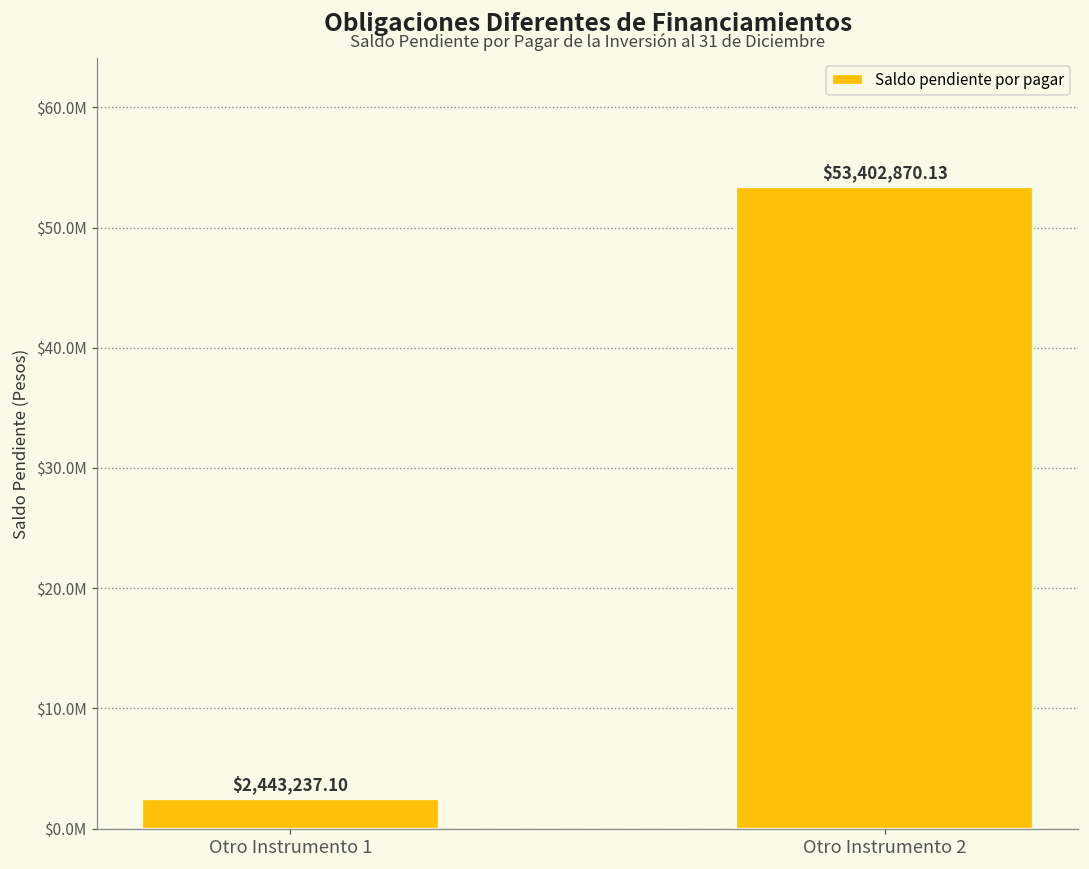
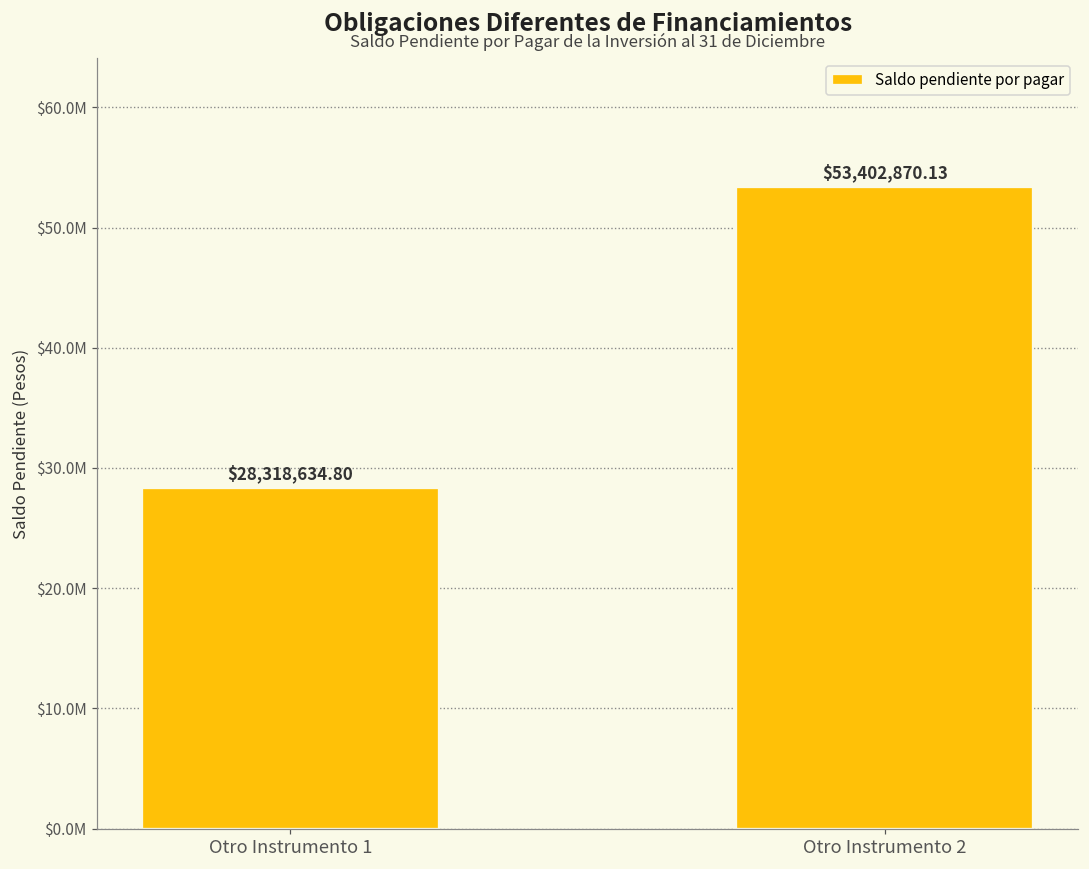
  {
-   "Otro Instrumento 1": "$2,443,237.10",
+   "Otro Instrumento 1": "$28,318,634.80",
    "Otro Instrumento 2": "$53,402,870.13"
  }
